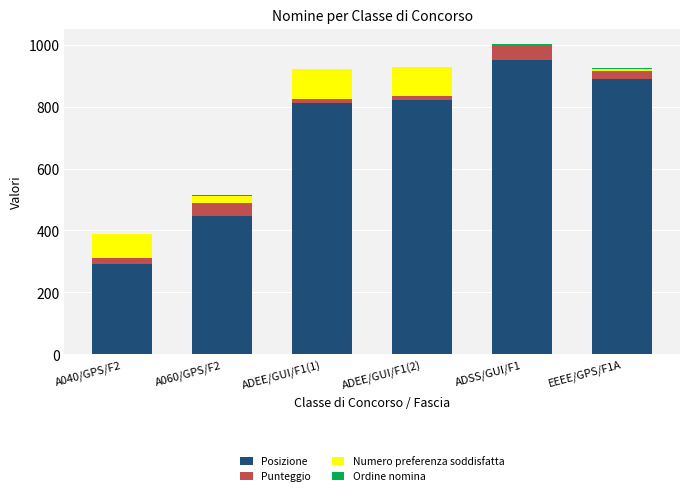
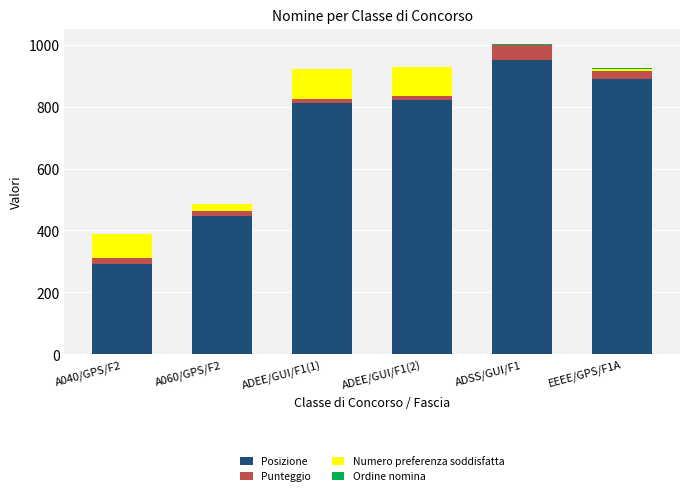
  {
    "Posizione": {
      "A040/GPS/F2": 290,
      "A060/GPS/F2": 450,
      "ADEE/GUI/F1(1)": 810,
      "ADEE/GUI/F1(2)": 820,
      "ADSS/GUI/F1": 950,
      "EEEE/GPS/F1A": 890
    },
    "Punteggio": {
      "A040/GPS/F2": 20,
-     "A060/GPS/F2": 40,
+     "A060/GPS/F2": 20,
      "ADEE/GUI/F1(1)": 10,
      "ADEE/GUI/F1(2)": 10,
      "ADSS/GUI/F1": 50,
      "EEEE/GPS/F1A": 30
    },
    "Numero preferenza soddisfatta": {
      "A040/GPS/F2": 80,
      "A060/GPS/F2": 20,
      "ADEE/GUI/F1(1)": 100,
      "ADEE/GUI/F1(2)": 90
    }
  }
